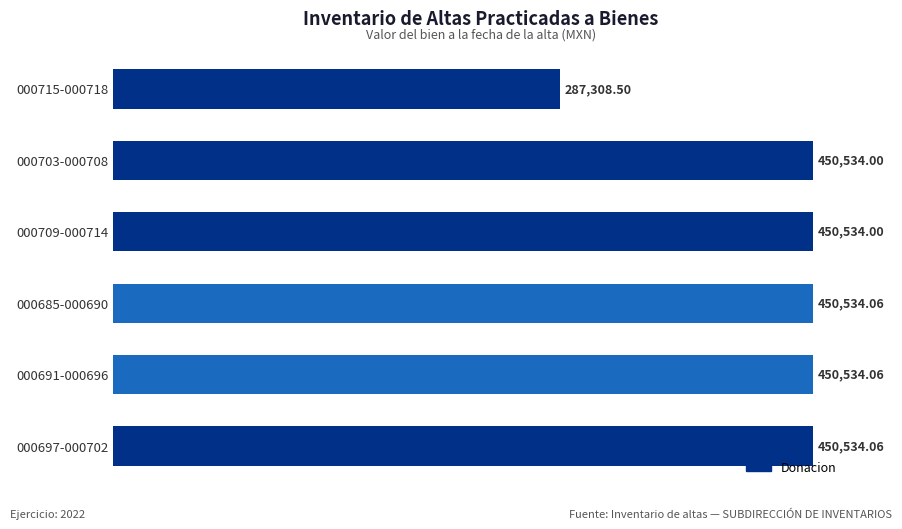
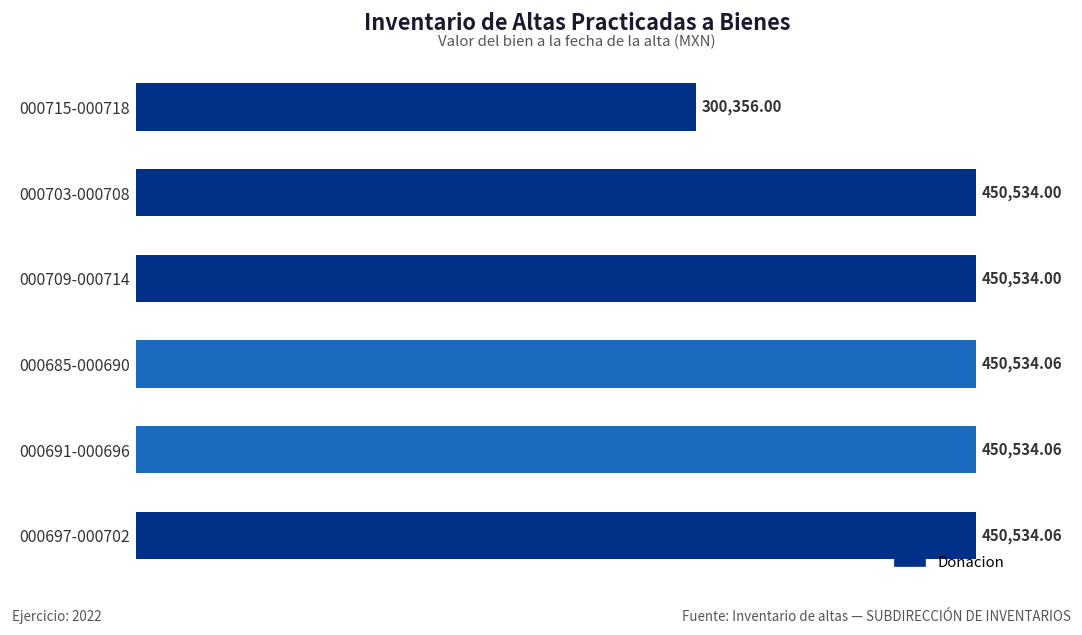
  {
-   "000715-000718": "287,308.50",
+   "000715-000718": "300,356.00",
    "000703-000708": "450,534.00",
    "000709-000714": "450,534.00",
    "000685-000690": "450,534.06",
    "000691-000696": "450,534.06",
    "000697-000702": "450,534.06"
  }
